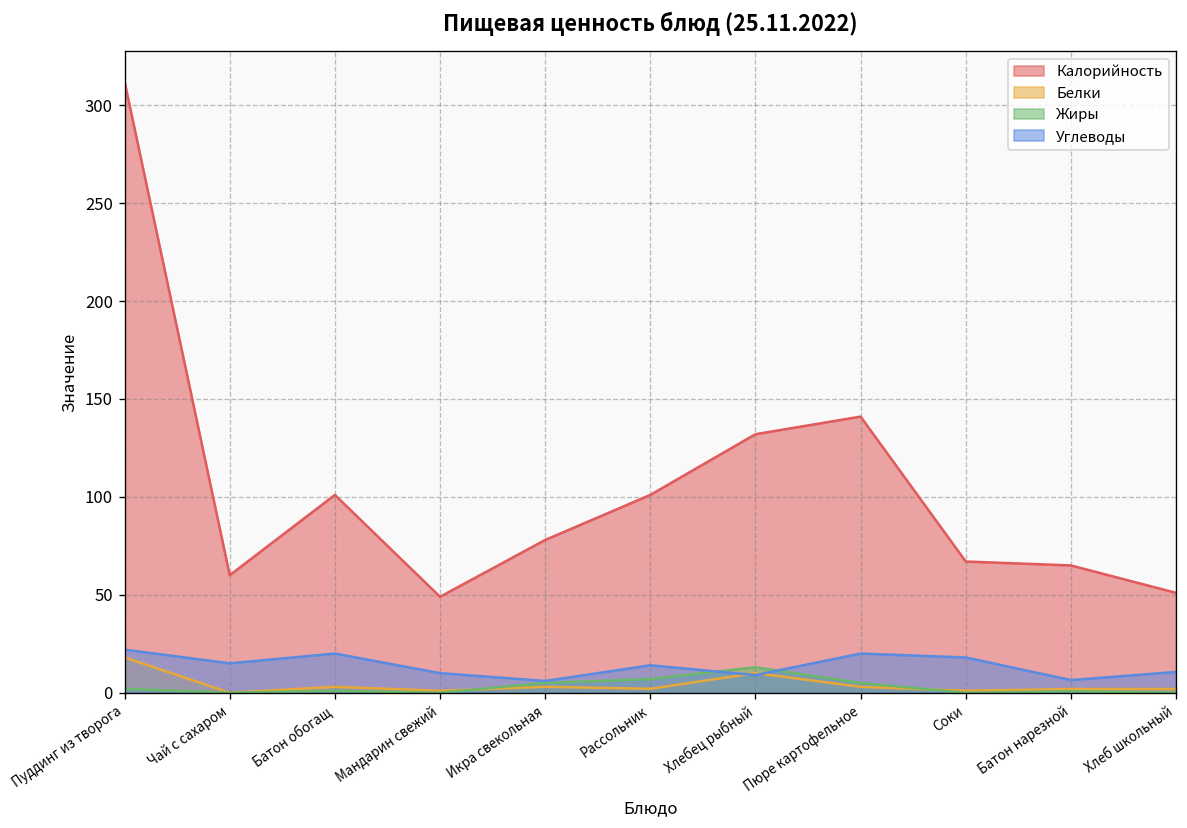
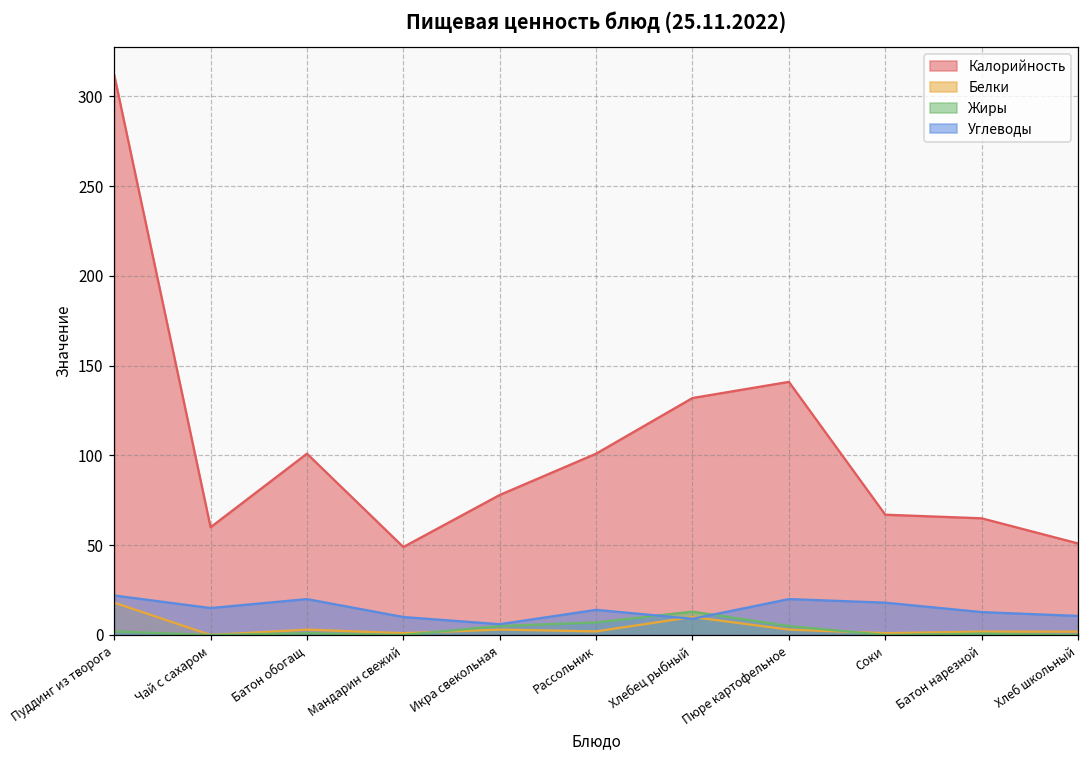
  {
    "Калорийность": {
      "Пуддинг из творога": 312,
      "Чай с сахаром": 60,
      "Батон обогащ": 101,
      "Мандарин свежий": 49,
      "Икра свекольная": 78,
      "Рассольник": 101,
      "Хлебец рыбный": 132,
      "Пюре картофельное": 141,
      "Соки": 67,
      "Батон нарезной": 65,
      "Хлеб школьный": 51
    },
    "Белки": {
      "Пуддинг из творога": 18,
      "Батон обогащ": 3,
      "Икра свекольная": 3,
      "Рассольник": 2,
      "Пюре картофельное": 3,
      "Хлеб школьный": 2
    },
    "Жиры": {
      "Пуддинг из творога": 2,
      "Батон обогащ": 1,
      "Рассольник": 7,
      "Хлебец рыбный": 13,
      "Пюре картофельное": 5,
      "Хлеб школьный": 0
    },
    "Углеводы": {
      "Пуддинг из творога": 22,
      "Чай с сахаром": 15,
      "Батон обогащ": 20,
      "Мандарин свежий": 10,
      "Рассольник": 14,
      "Пюре картофельное": 20,
      "Соки": 18,
-     "Батон нарезной": 6,
+     "Батон нарезной": 13,
      "Хлеб школьный": 11
    }
  }
